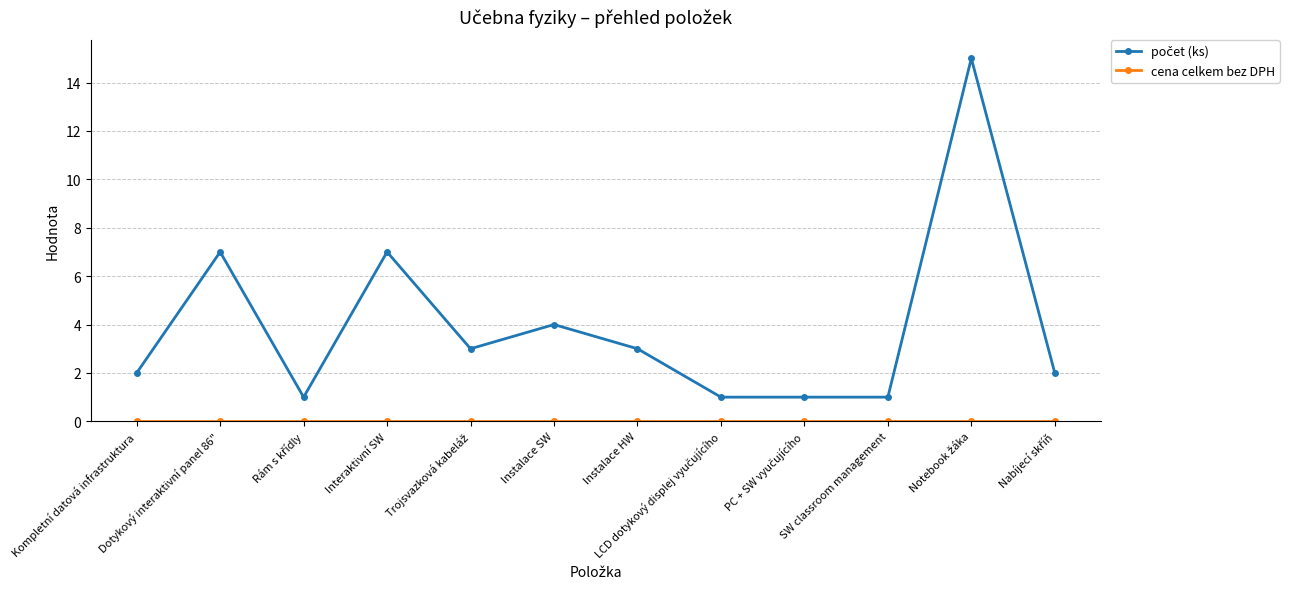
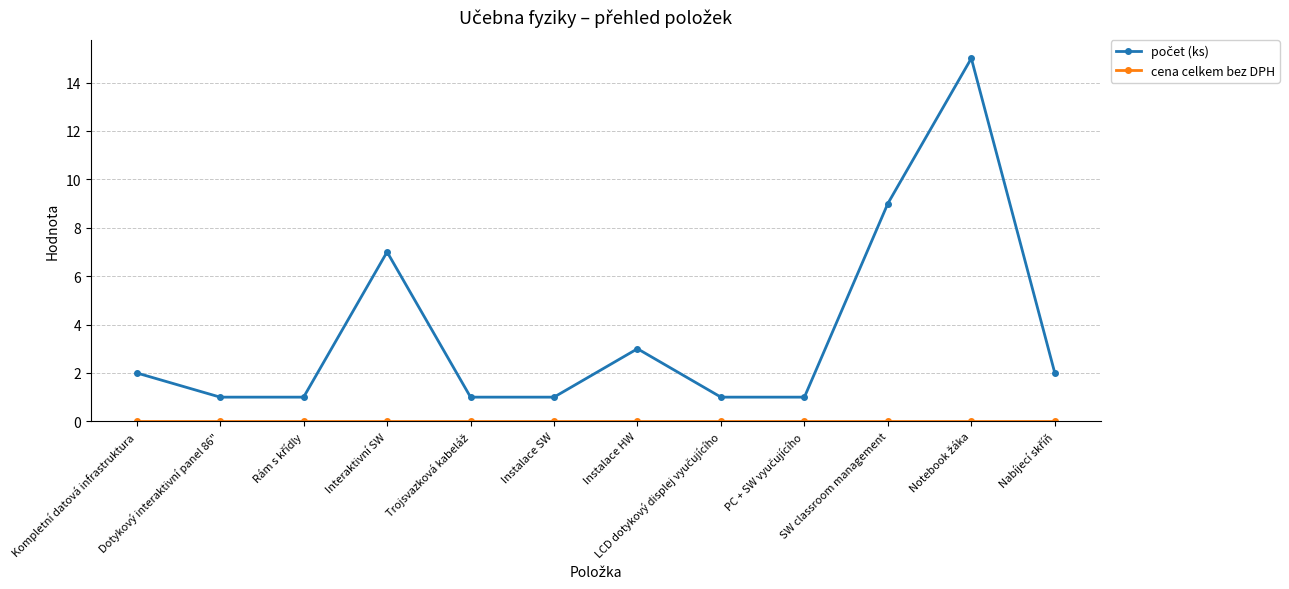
  {
    "počet (ks)": {
      "Kompletní datová infrastruktura": 2,
-     "Dotykový interaktivní panel 86\"": 7,
+     "Dotykový interaktivní panel 86\"": 1,
      "Rám s křídly": 1,
      "Interaktivní SW": 7,
-     "Trojsvazková kabeláž": 3,
-     "Instalace SW": 4,
+     "Trojsvazková kabeláž": 1,
+     "Instalace SW": 1,
      "Instalace HW": 3,
      "LCD dotykový displej vyučujícího": 1,
      "PC + SW vyučujícího": 1,
-     "SW classroom management": 1,
+     "SW classroom management": 9,
      "Notebook žáka": 15,
      "Nabíjecí skříň": 2
    },
    "cena celkem bez DPH": {
      "Kompletní datová infrastruktura": 0,
      "Dotykový interaktivní panel 86\"": 0,
      "Rám s křídly": 0,
      "Interaktivní SW": 0,
      "Trojsvazková kabeláž": 0,
      "Instalace SW": 0,
      "Instalace HW": 0,
      "LCD dotykový displej vyučujícího": 0,
      "PC + SW vyučujícího": 0,
      "SW classroom management": 0,
      "Notebook žáka": 0,
      "Nabíjecí skříň": 0
    }
  }
